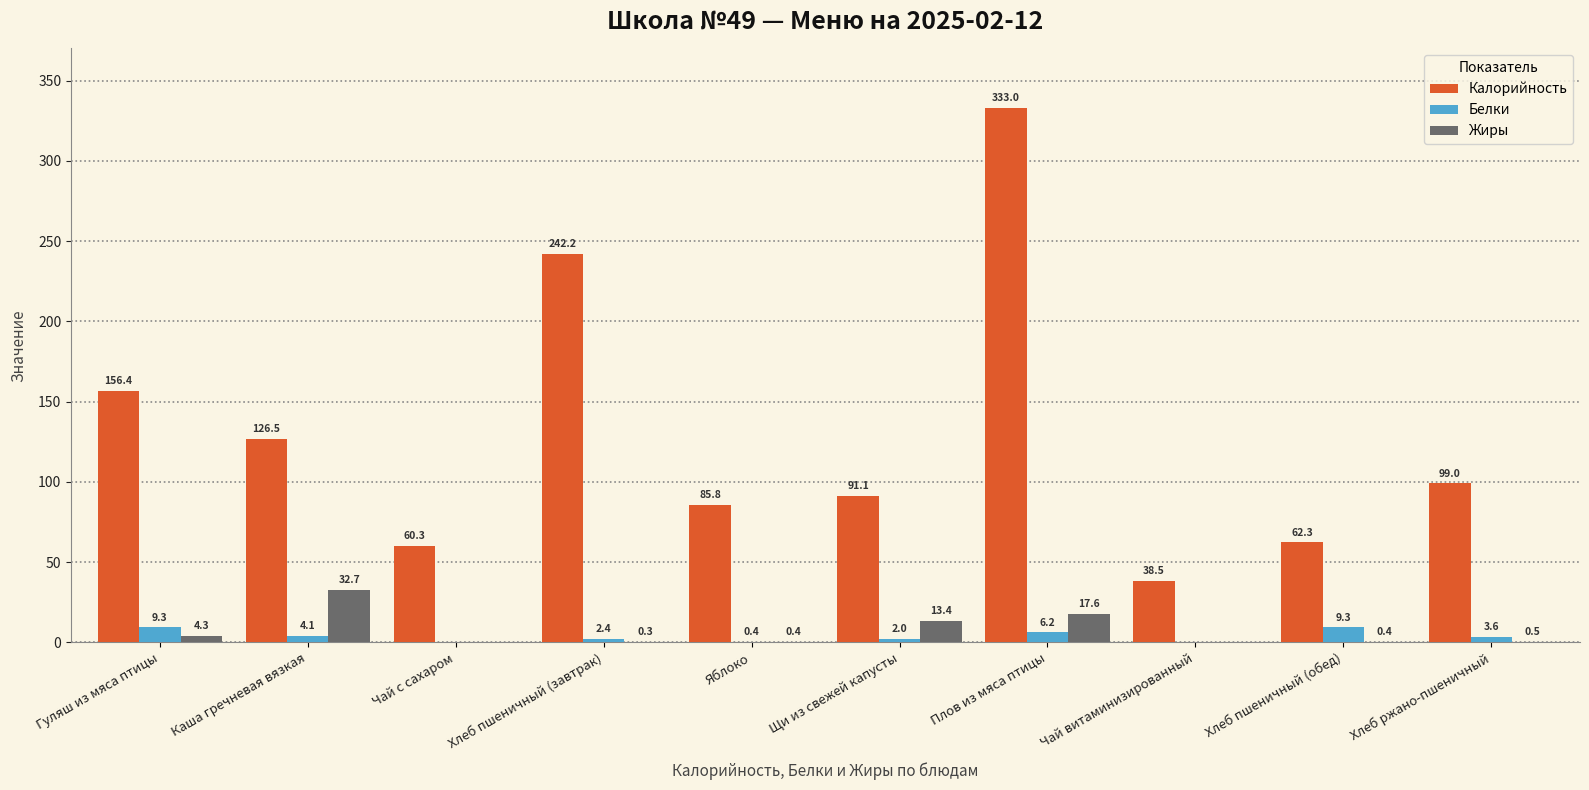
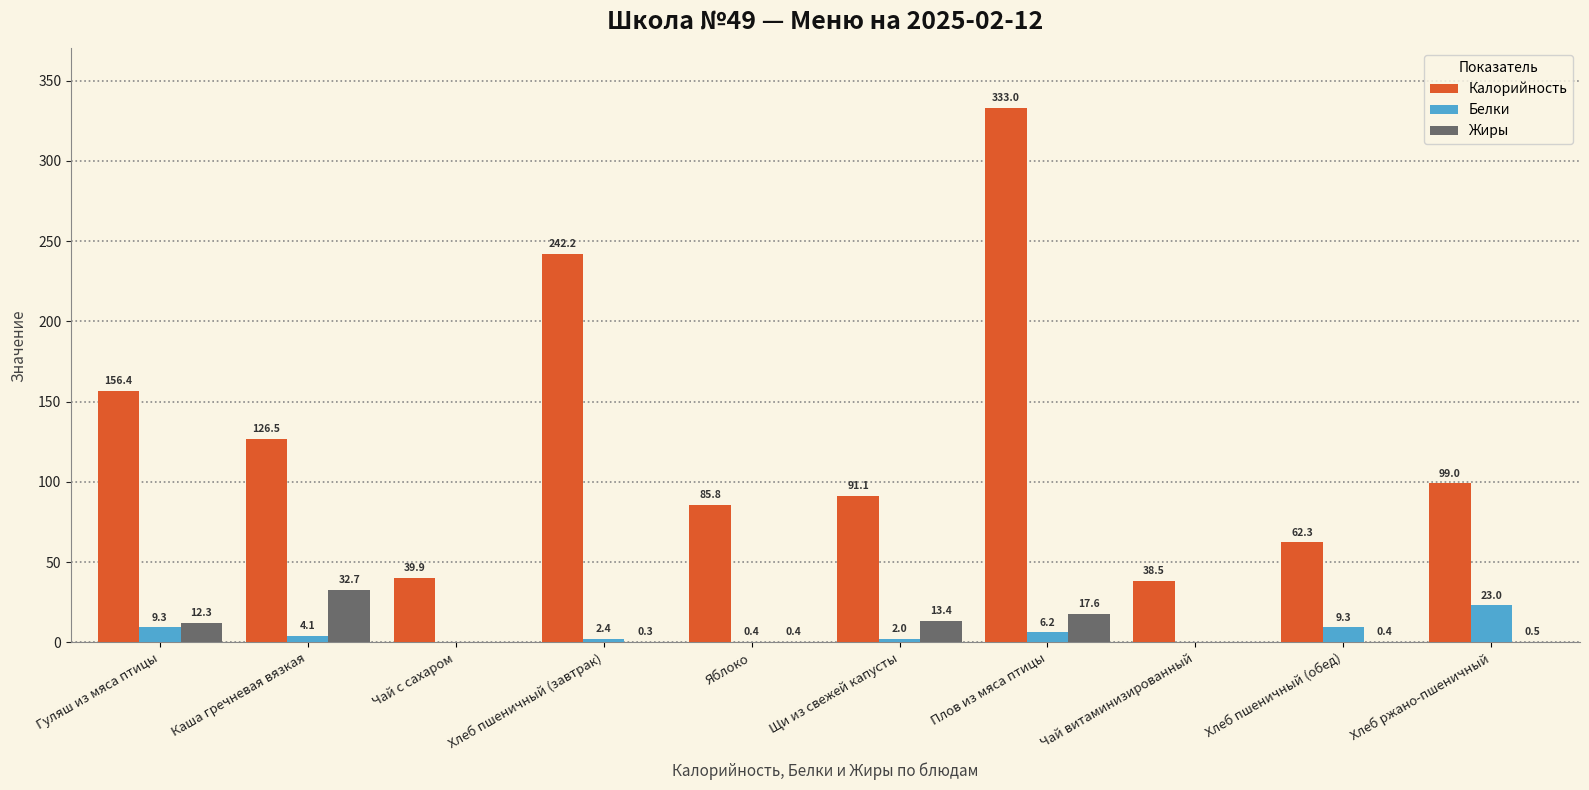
  {
    "Калорийность": {
      "Гуляш из мяса птицы": 156.4,
      "Каша гречневая вязкая": 126.5,
-     "Чай с сахаром": 60.3,
+     "Чай с сахаром": 39.9,
      "Хлеб пшеничный (завтрак)": 242.2,
      "Яблоко": 85.8,
      "Щи из свежей капусты": 91.1,
      "Плов из мяса птицы": 333.0,
      "Чай витаминизированный": 38.5,
      "Хлеб пшеничный (обед)": 62.3,
      "Хлеб ржано-пшеничный": 99.0
    },
    "Белки": {
      "Гуляш из мяса птицы": 9.3,
      "Каша гречневая вязкая": 4.1,
      "Хлеб пшеничный (завтрак)": 2.4,
      "Яблоко": 0.4,
      "Щи из свежей капусты": 2.0,
      "Плов из мяса птицы": 6.2,
      "Хлеб пшеничный (обед)": 9.3,
-     "Хлеб ржано-пшеничный": 3.6
+     "Хлеб ржано-пшеничный": 23.0
    },
    "Жиры": {
-     "Гуляш из мяса птицы": 4.3,
+     "Гуляш из мяса птицы": 12.3,
      "Каша гречневая вязкая": 32.7,
      "Хлеб пшеничный (завтрак)": 0.3,
      "Яблоко": 0.4,
      "Щи из свежей капусты": 13.4,
      "Плов из мяса птицы": 17.6,
      "Хлеб пшеничный (обед)": 0.4,
      "Хлеб ржано-пшеничный": 0.5
    }
  }
